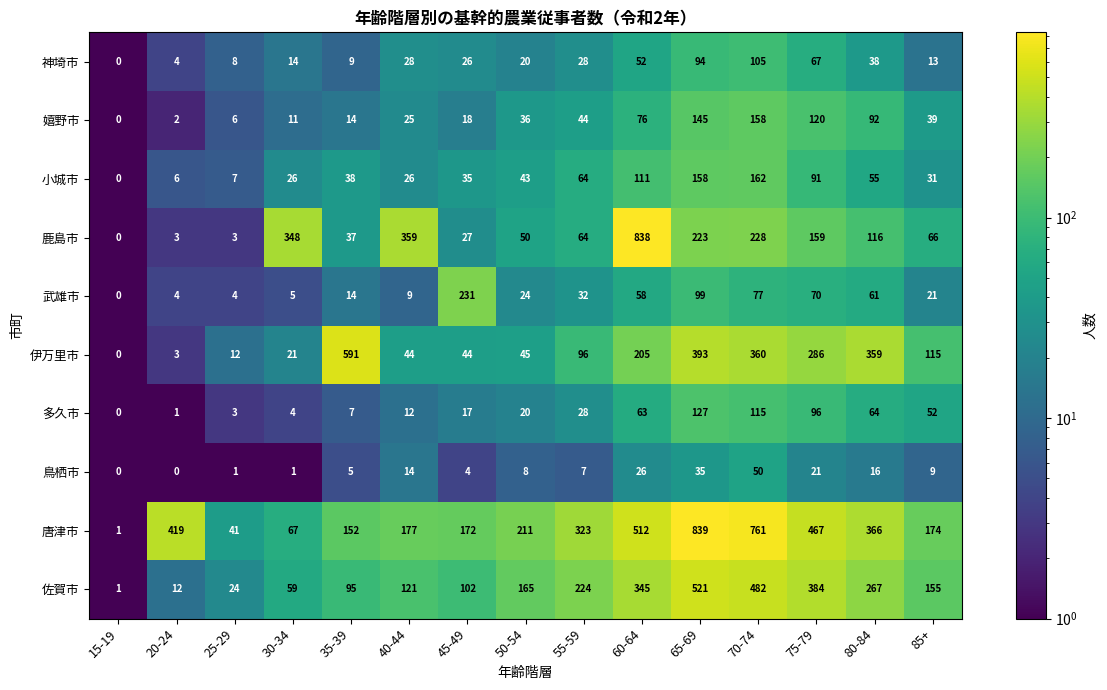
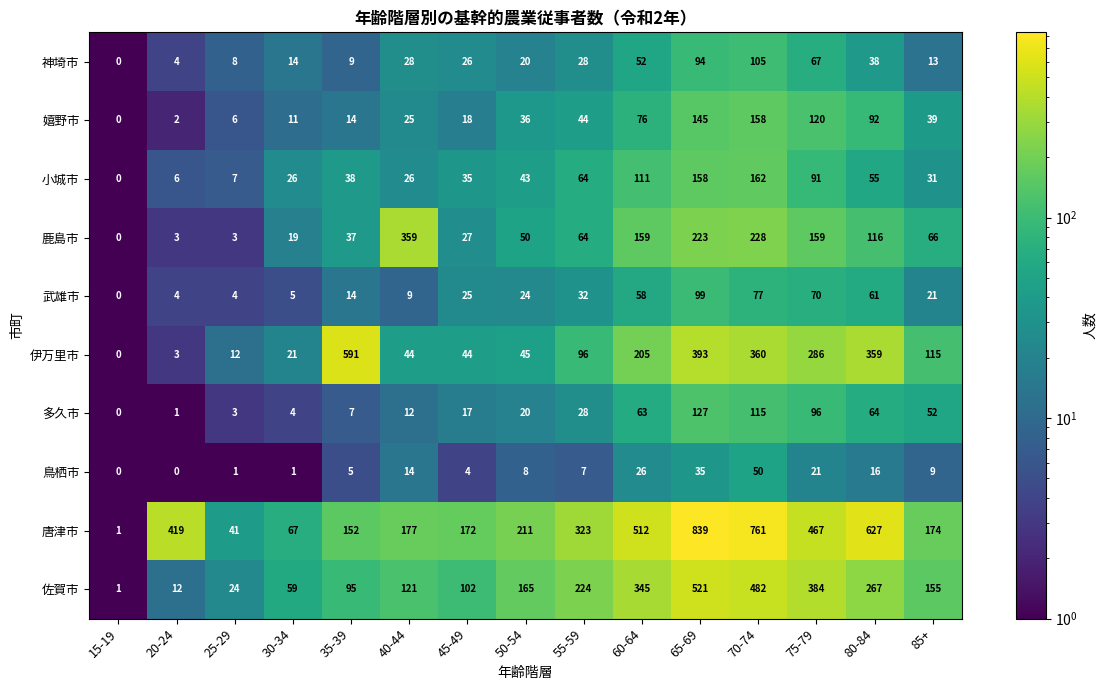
  {
    "神埼市": {
      "15-19": 0,
      "20-24": 4,
      "25-29": 8,
      "30-34": 14,
      "35-39": 9,
      "40-44": 28,
      "45-49": 26,
      "50-54": 20,
      "55-59": 28,
      "60-64": 52,
      "65-69": 94,
      "70-74": 105,
      "75-79": 67,
      "80-84": 38,
      "85+": 13
    },
    "嬉野市": {
      "15-19": 0,
      "20-24": 2,
      "25-29": 6,
      "30-34": 11,
      "35-39": 14,
      "40-44": 25,
      "45-49": 18,
      "50-54": 36,
      "55-59": 44,
      "60-64": 76,
      "65-69": 145,
      "70-74": 158,
      "75-79": 120,
      "80-84": 92,
      "85+": 39
    },
    "小城市": {
      "15-19": 0,
      "20-24": 6,
      "25-29": 7,
      "30-34": 26,
      "35-39": 38,
      "40-44": 26,
      "45-49": 35,
      "50-54": 43,
      "55-59": 64,
      "60-64": 111,
      "65-69": 158,
      "70-74": 162,
      "75-79": 91,
      "80-84": 55,
      "85+": 31
    },
    "鹿島市": {
      "15-19": 0,
      "20-24": 3,
      "25-29": 3,
-     "30-34": 348,
+     "30-34": 19,
      "35-39": 37,
      "40-44": 359,
      "45-49": 27,
      "50-54": 50,
      "55-59": 64,
-     "60-64": 838,
+     "60-64": 159,
      "65-69": 223,
      "70-74": 228,
      "75-79": 159,
      "80-84": 116,
      "85+": 66
    },
    "武雄市": {
      "15-19": 0,
      "20-24": 4,
      "25-29": 4,
      "30-34": 5,
      "35-39": 14,
      "40-44": 9,
-     "45-49": 231,
+     "45-49": 25,
      "50-54": 24,
      "55-59": 32,
      "60-64": 58,
      "65-69": 99,
      "70-74": 77,
      "75-79": 70,
      "80-84": 61,
      "85+": 21
    },
    "伊万里市": {
      "15-19": 0,
      "20-24": 3,
      "25-29": 12,
      "30-34": 21,
      "35-39": 591,
      "40-44": 44,
      "45-49": 44,
      "50-54": 45,
      "55-59": 96,
      "60-64": 205,
      "65-69": 393,
      "70-74": 360,
      "75-79": 286,
      "80-84": 359,
      "85+": 115
    },
    "多久市": {
      "15-19": 0,
      "20-24": 1,
      "25-29": 3,
      "30-34": 4,
      "35-39": 7,
      "40-44": 12,
      "45-49": 17,
      "50-54": 20,
      "55-59": 28,
      "60-64": 63,
      "65-69": 127,
      "70-74": 115,
      "75-79": 96,
      "80-84": 64,
      "85+": 52
    },
    "鳥栖市": {
      "15-19": 0,
      "20-24": 0,
      "25-29": 1,
      "30-34": 1,
      "35-39": 5,
      "40-44": 14,
      "45-49": 4,
      "50-54": 8,
      "55-59": 7,
      "60-64": 26,
      "65-69": 35,
      "70-74": 50,
      "75-79": 21,
      "80-84": 16,
      "85+": 9
    },
    "唐津市": {
      "15-19": 1,
      "20-24": 419,
      "25-29": 41,
      "30-34": 67,
      "35-39": 152,
      "40-44": 177,
      "45-49": 172,
      "50-54": 211,
      "55-59": 323,
      "60-64": 512,
      "65-69": 839,
      "70-74": 761,
      "75-79": 467,
-     "80-84": 366,
+     "80-84": 627,
      "85+": 174
    },
    "佐賀市": {
      "15-19": 1,
      "20-24": 12,
      "25-29": 24,
      "30-34": 59,
      "35-39": 95,
      "40-44": 121,
      "45-49": 102,
      "50-54": 165,
      "55-59": 224,
      "60-64": 345,
      "65-69": 521,
      "70-74": 482,
      "75-79": 384,
      "80-84": 267,
      "85+": 155
    }
  }
